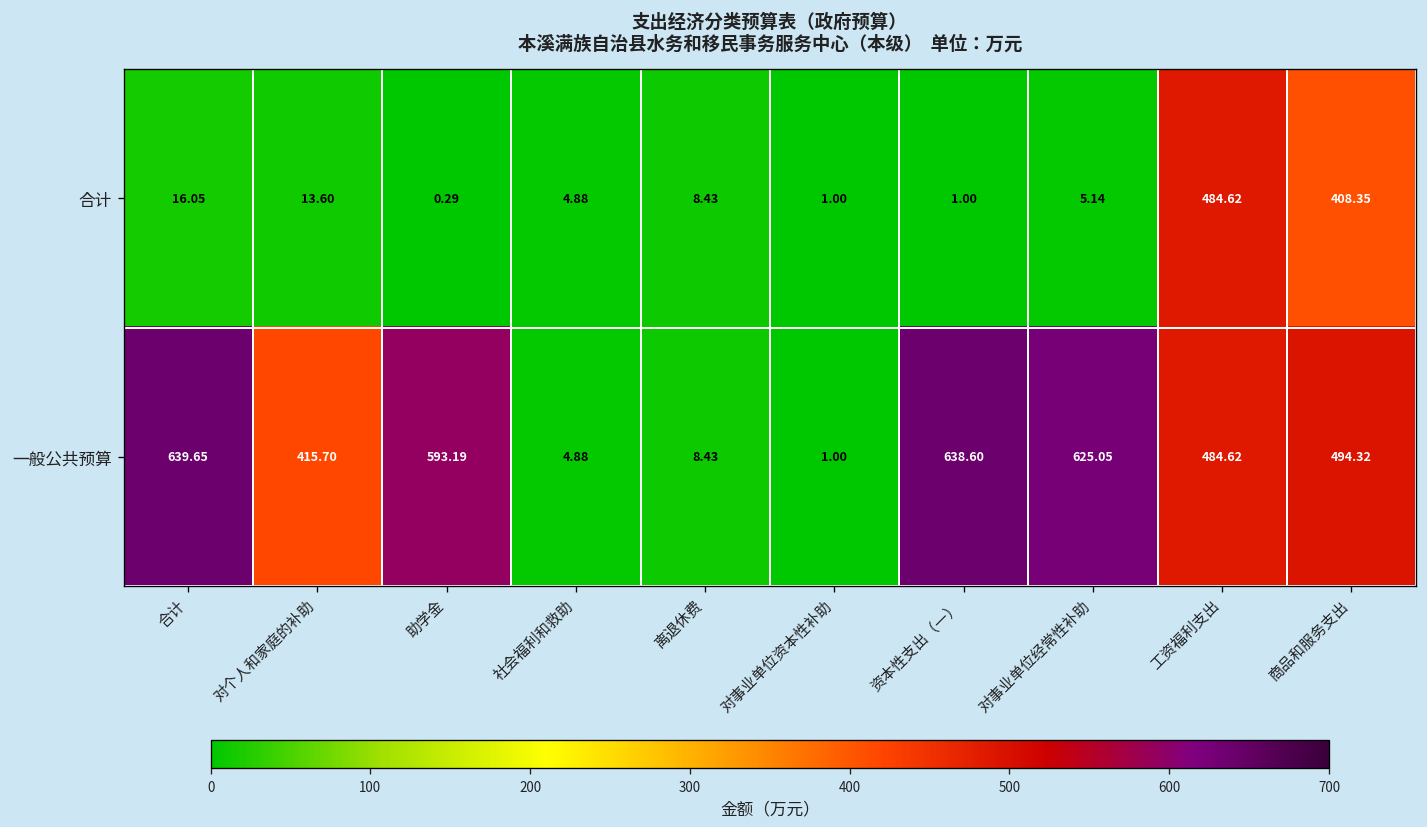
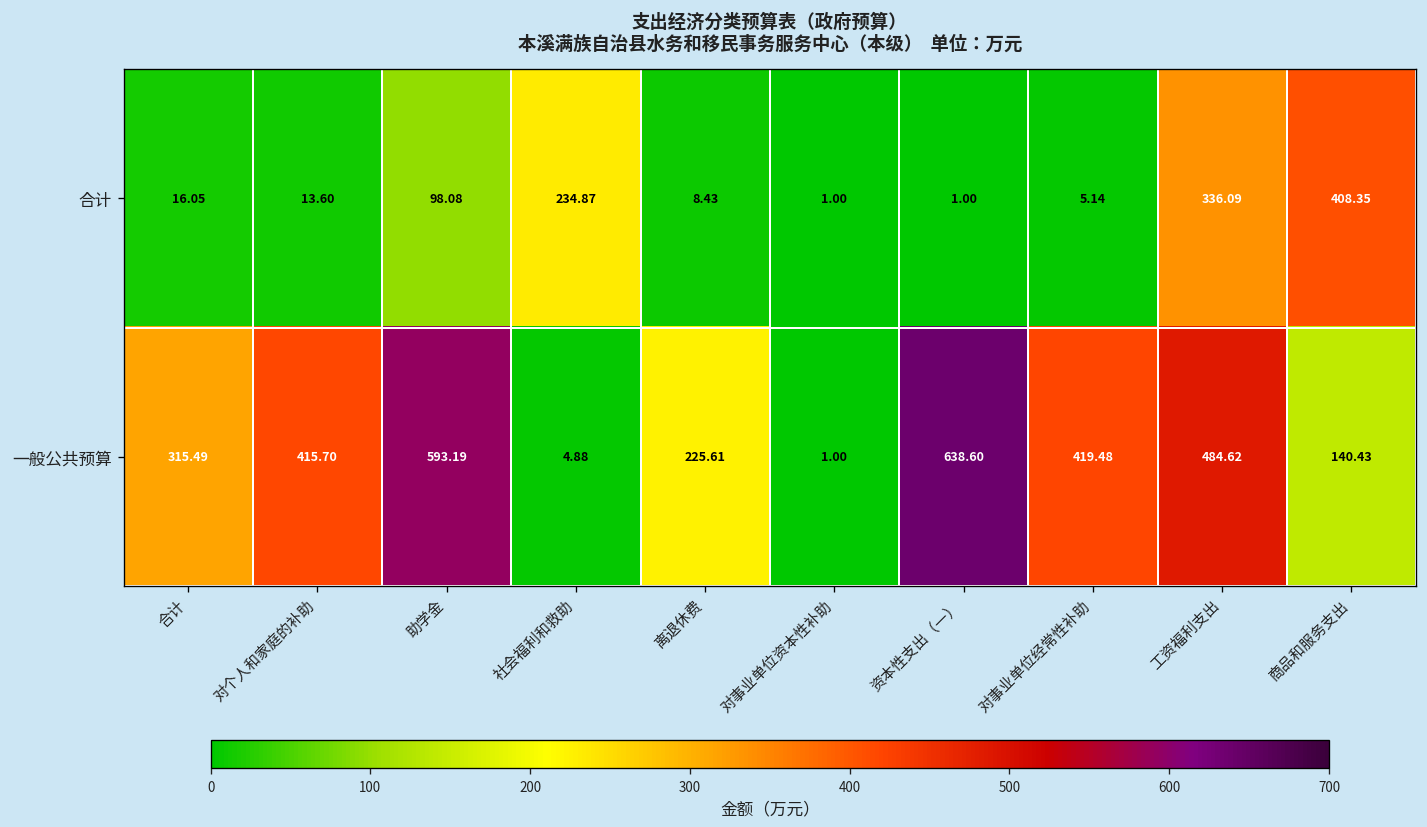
  {
    "合计": {
      "合计": 16.05,
      "对个人和家庭的补助": 13.60,
-     "助学金": 0.29,
-     "社会福利和救助": 4.88,
+     "助学金": 98.08,
+     "社会福利和救助": 234.87,
      "离退休费": 8.43,
      "对事业单位资本性补助": 1.00,
      "资本性支出（一）": 1.00,
      "对事业单位经常性补助": 5.14,
-     "工资福利支出": 484.62,
+     "工资福利支出": 336.09,
      "商品和服务支出": 408.35
    },
    "一般公共预算": {
-     "合计": 639.65,
+     "合计": 315.49,
      "对个人和家庭的补助": 415.70,
      "助学金": 593.19,
      "社会福利和救助": 4.88,
-     "离退休费": 8.43,
+     "离退休费": 225.61,
      "对事业单位资本性补助": 1.00,
      "资本性支出（一）": 638.60,
-     "对事业单位经常性补助": 625.05,
+     "对事业单位经常性补助": 419.48,
      "工资福利支出": 484.62,
-     "商品和服务支出": 494.32
+     "商品和服务支出": 140.43
    }
  }
